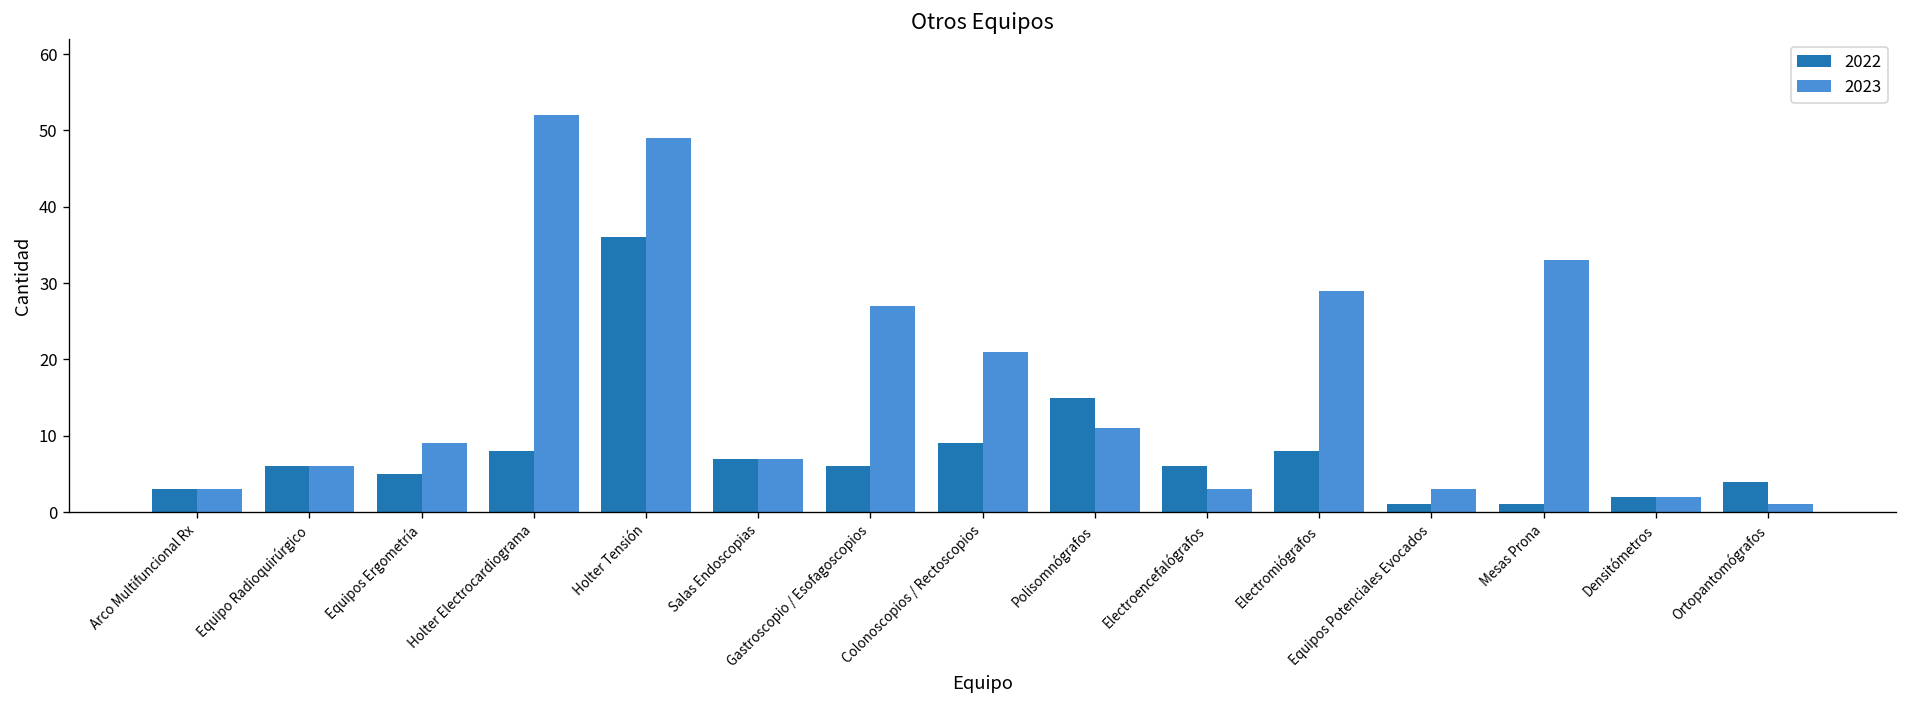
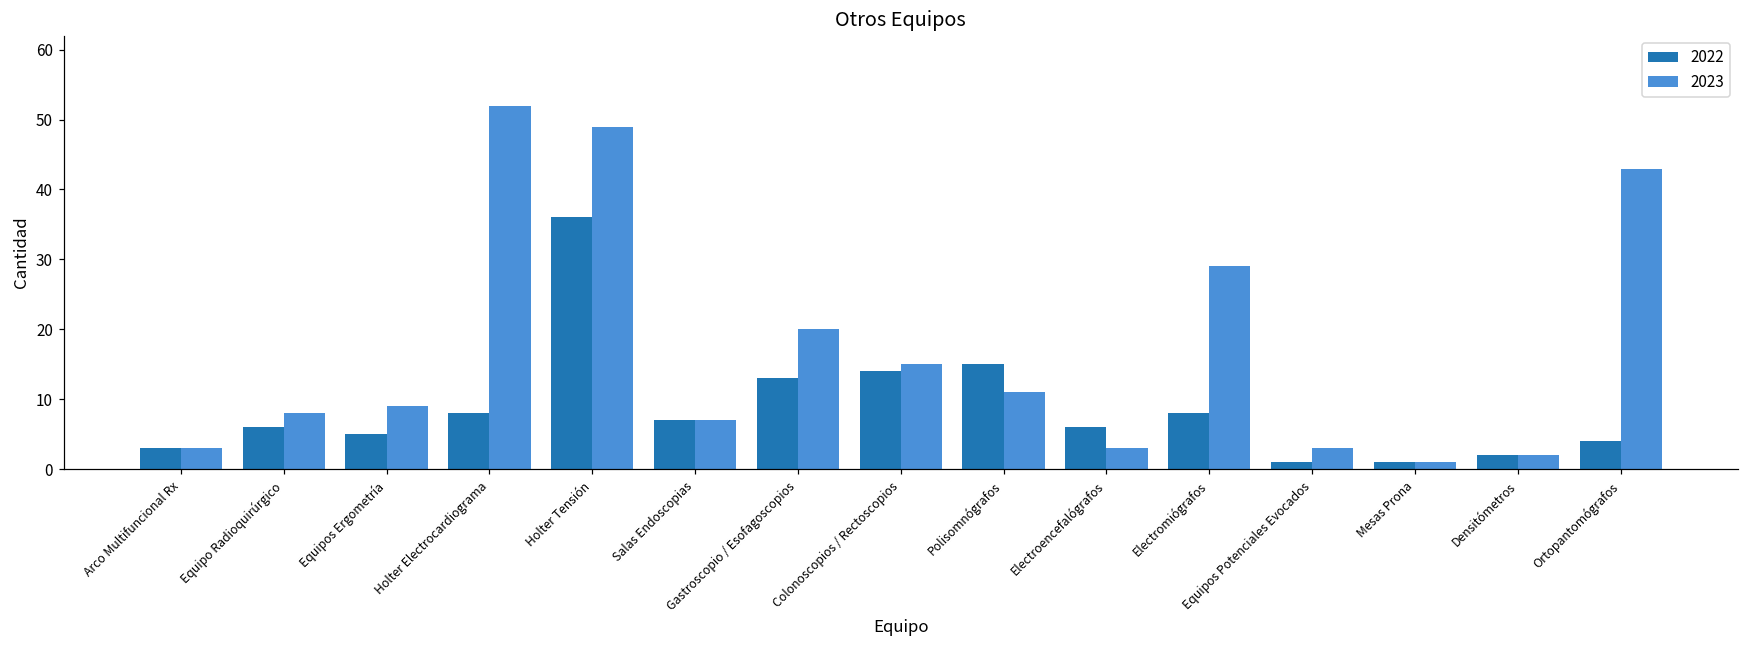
  {
    "2022": {
      "Arco Multifuncional Rx": 3,
      "Equipo Radioquirúrgico": 6,
      "Equipos Ergometría": 5,
      "Holter Electrocardiograma": 8,
      "Holter Tensión": 36,
      "Salas Endoscopias": 7,
-     "Gastroscopio / Esofagoscopios": 6,
-     "Colonoscopios / Rectoscopios": 9,
+     "Gastroscopio / Esofagoscopios": 13,
+     "Colonoscopios / Rectoscopios": 14,
      "Polisomnógrafos": 15,
      "Electroencefalógrafos": 6,
      "Electromiógrafos": 8,
      "Equipos Potenciales Evocados": 1,
      "Mesas Prona": 1,
      "Densitómetros": 2,
      "Ortopantomógrafos": 4
    },
    "2023": {
      "Arco Multifuncional Rx": 3,
-     "Equipo Radioquirúrgico": 6,
+     "Equipo Radioquirúrgico": 8,
      "Equipos Ergometría": 9,
      "Holter Electrocardiograma": 52,
      "Holter Tensión": 49,
      "Salas Endoscopias": 7,
-     "Gastroscopio / Esofagoscopios": 27,
-     "Colonoscopios / Rectoscopios": 21,
+     "Gastroscopio / Esofagoscopios": 20,
+     "Colonoscopios / Rectoscopios": 15,
      "Polisomnógrafos": 11,
      "Electroencefalógrafos": 3,
      "Electromiógrafos": 29,
      "Equipos Potenciales Evocados": 3,
-     "Mesas Prona": 33,
+     "Mesas Prona": 1,
      "Densitómetros": 2,
-     "Ortopantomógrafos": 1
+     "Ortopantomógrafos": 43
    }
  }
